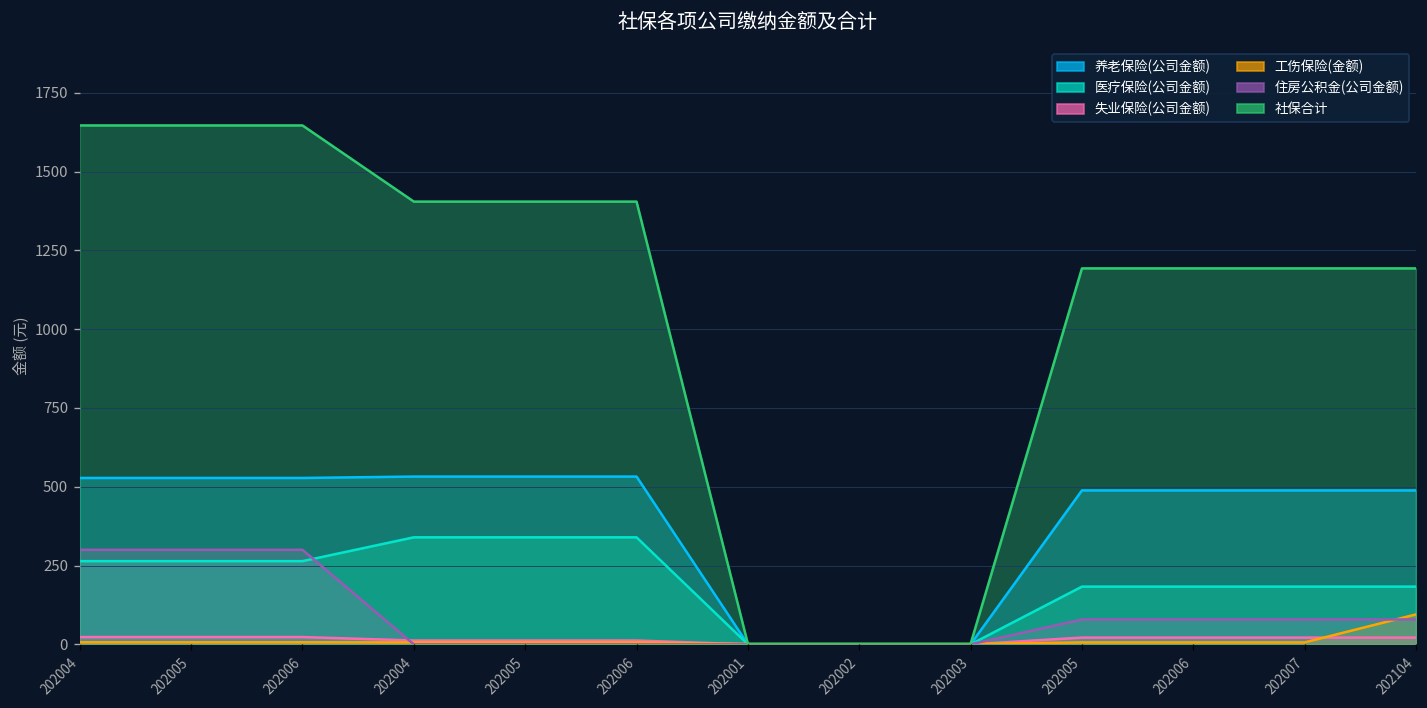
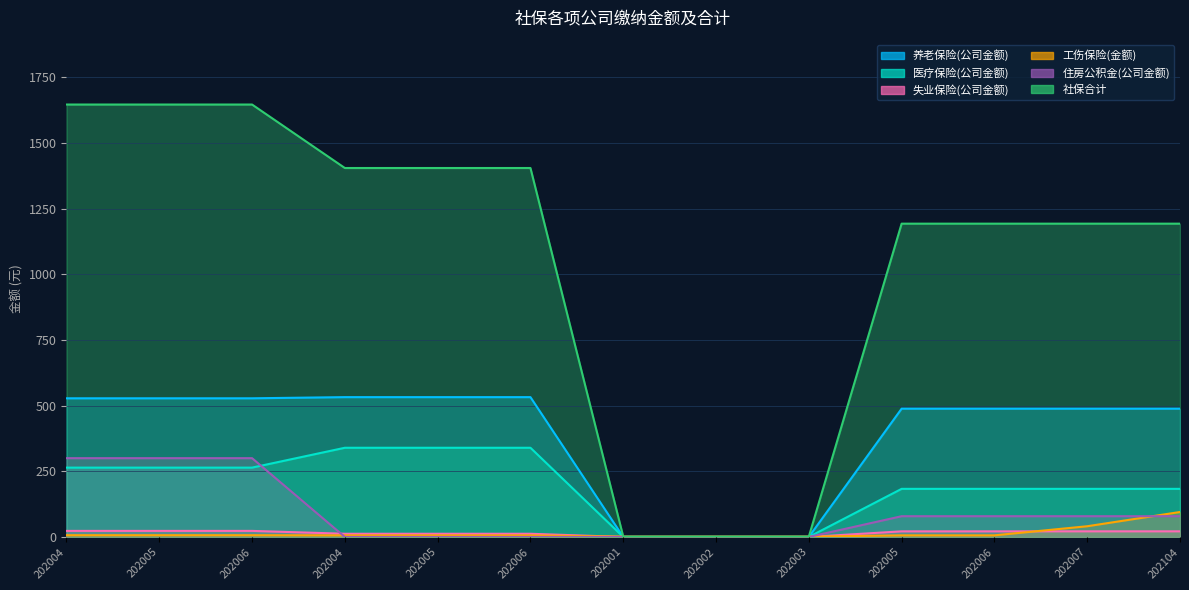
  {
    "工伤保险(金额)": {
-     "202007": 10,
+     "202007": 40,
      "202104": 100
    }
  }
